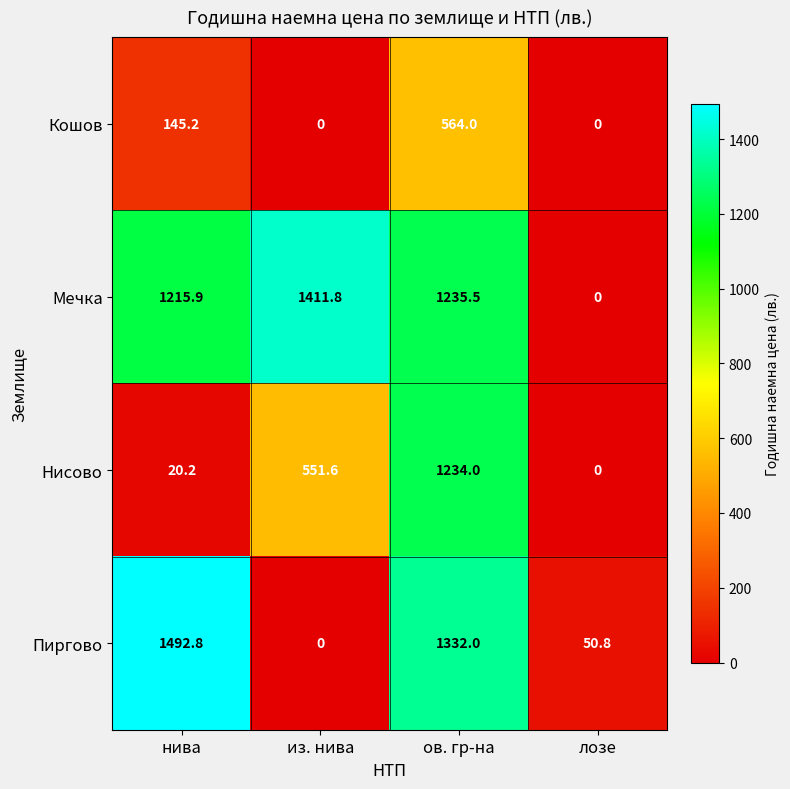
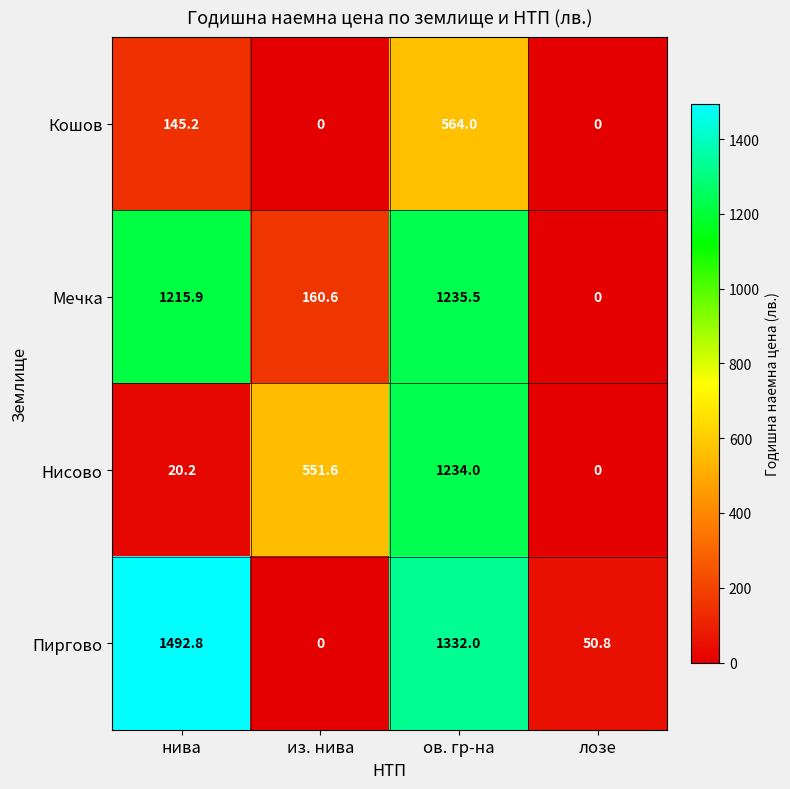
  {
    "Кошов": {
      "нива": 145.2,
      "из. нива": 0,
      "ов. гр-на": 564.0,
      "лозе": 0
    },
    "Мечка": {
      "нива": 1215.9,
-     "из. нива": 1411.8,
+     "из. нива": 160.6,
      "ов. гр-на": 1235.5,
      "лозе": 0
    },
    "Нисово": {
      "нива": 20.2,
      "из. нива": 551.6,
      "ов. гр-на": 1234.0,
      "лозе": 0
    },
    "Пиргово": {
      "нива": 1492.8,
      "из. нива": 0,
      "ов. гр-на": 1332.0,
      "лозе": 50.8
    }
  }
